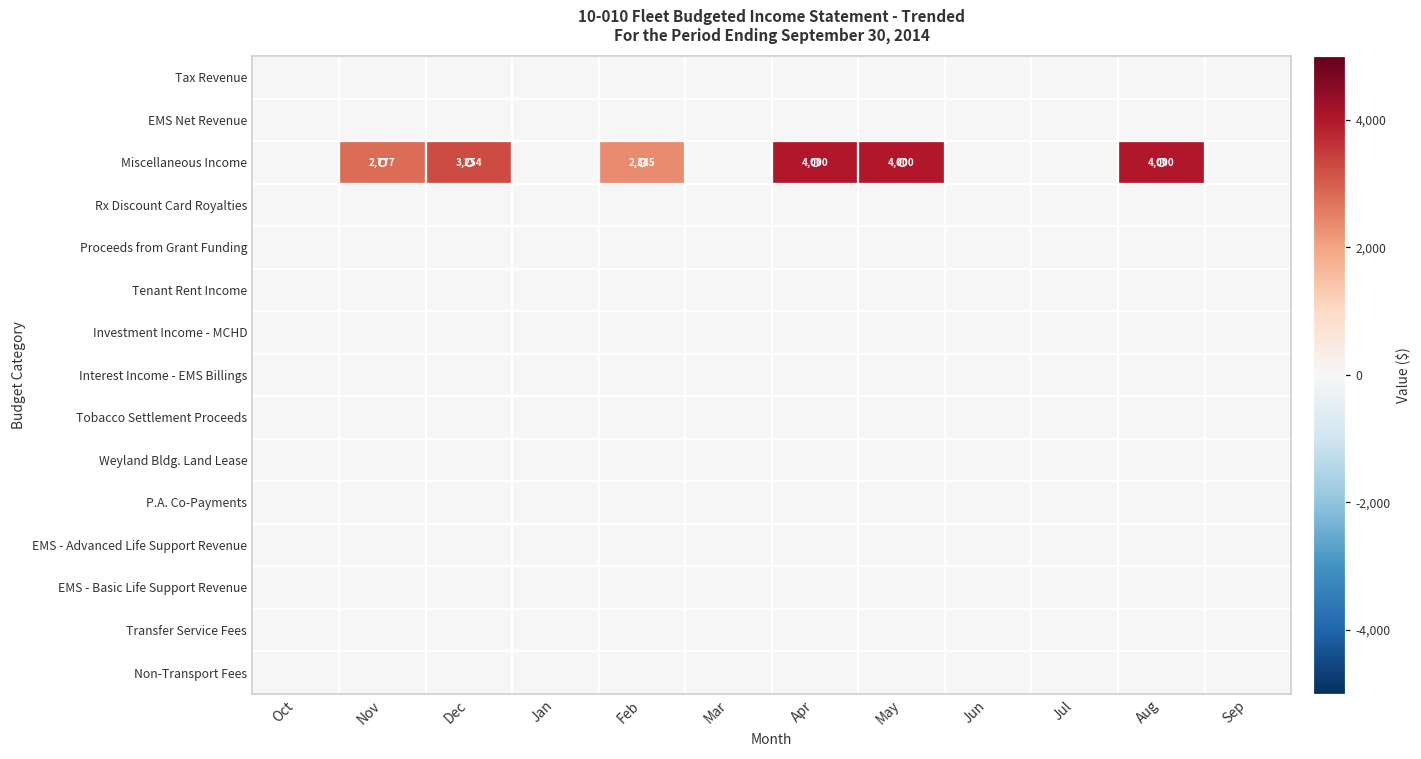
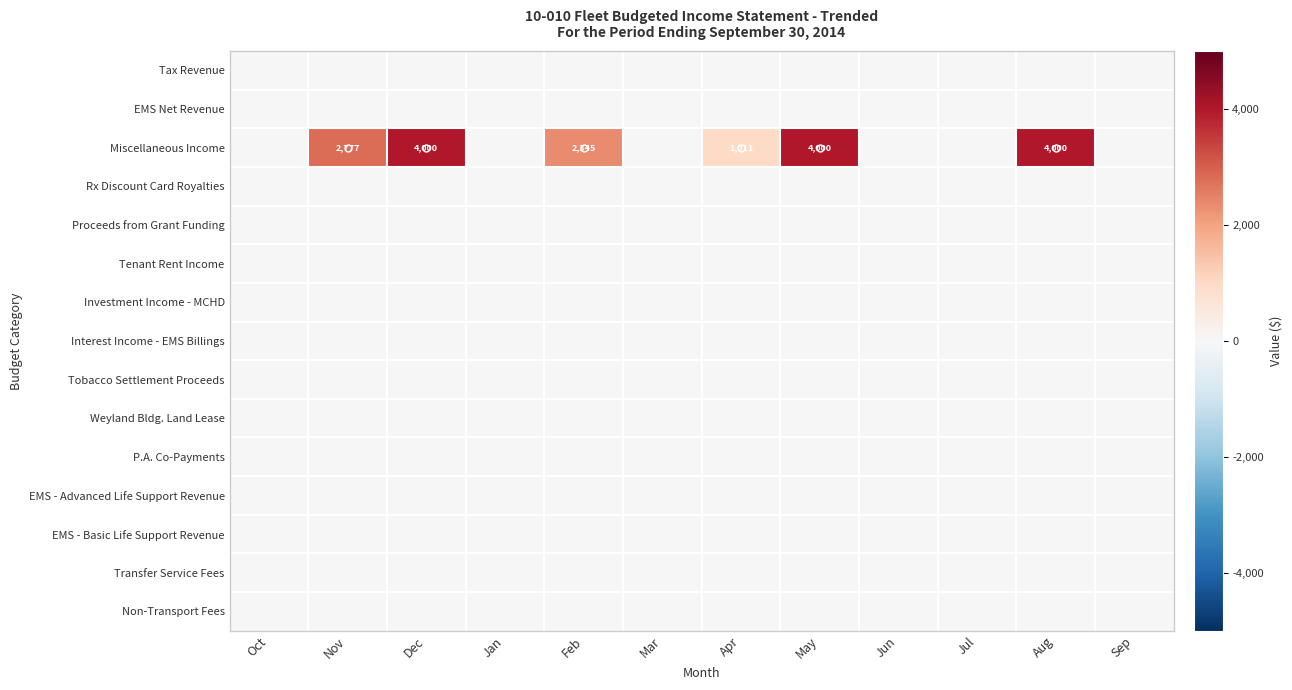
  {
    "Miscellaneous Income": {
-     "Dec": "3,254",
-     "Apr": "4,000"
+     "Dec": "4,000",
+     "Apr": "1,011"
    }
  }
